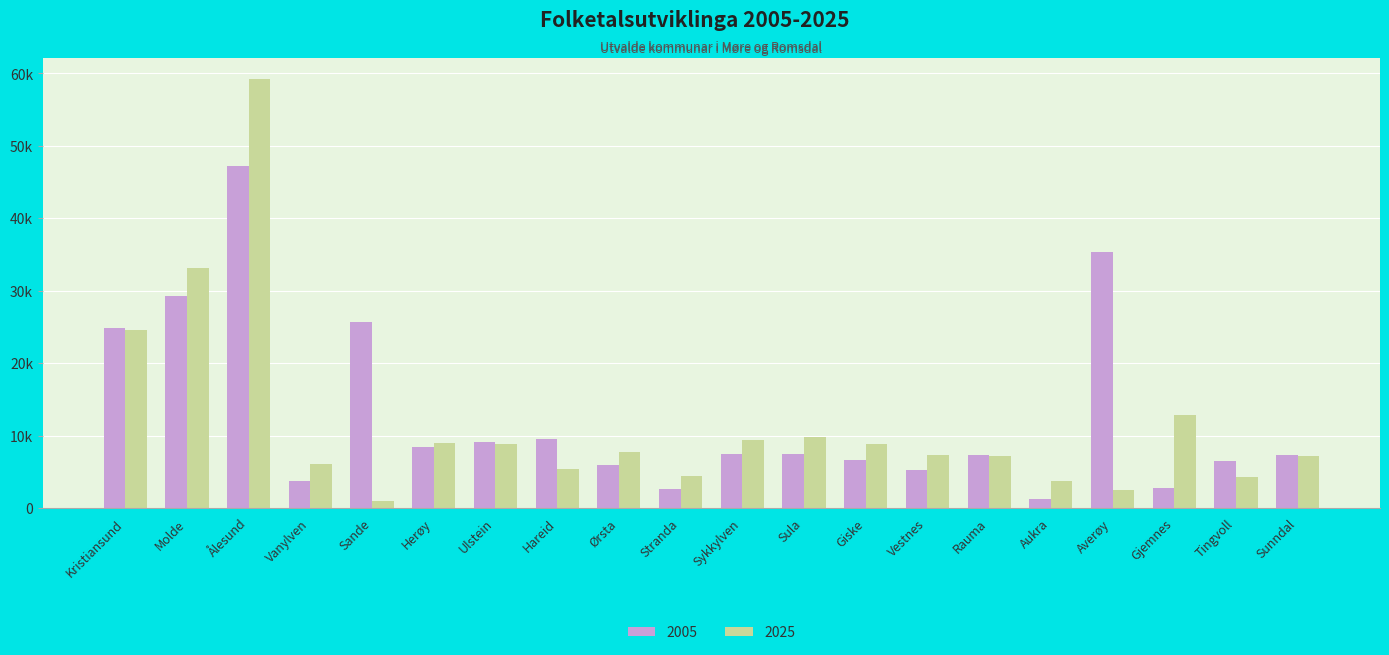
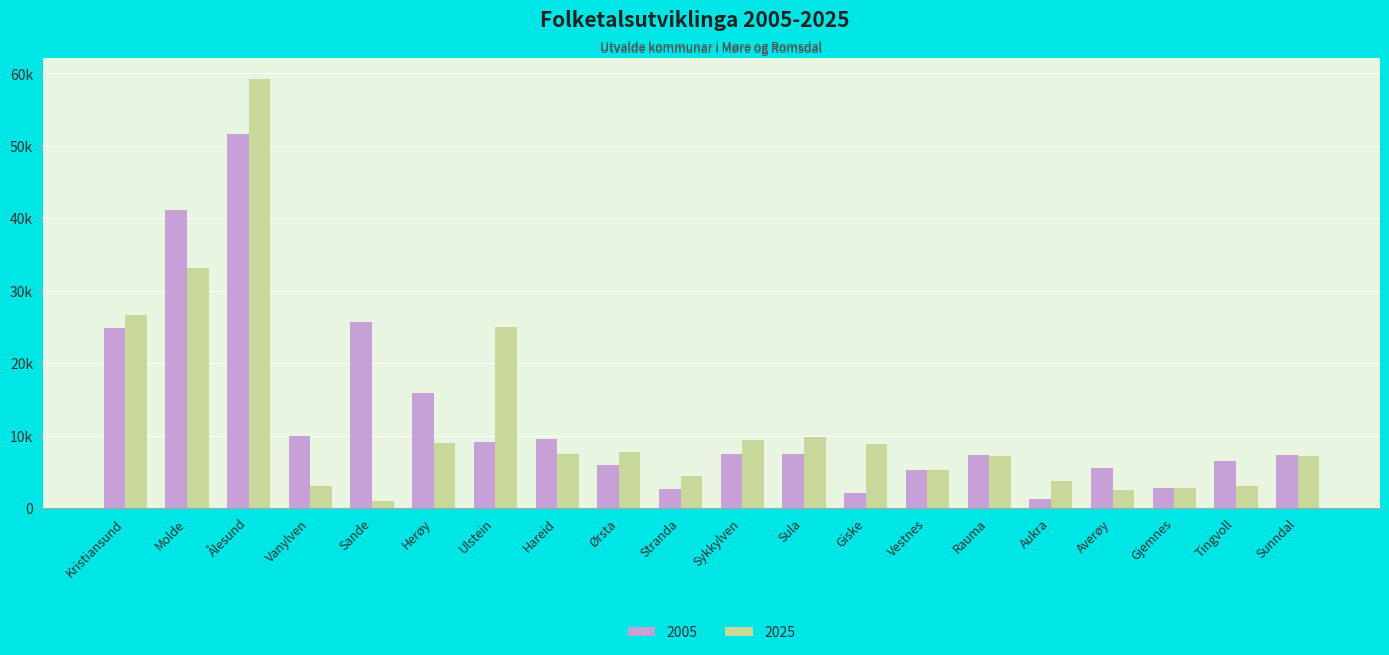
  {
    "2005": {
      "Kristiansund": 25000,
-     "Molde": 29000,
-     "Ålesund": 47000,
-     "Vanylven": 4000,
+     "Molde": 41000,
+     "Ålesund": 52000,
+     "Vanylven": 10000,
      "Sande": 26000,
-     "Herøy": 8000,
+     "Herøy": 16000,
      "Ulstein": 9000,
      "Hareid": 10000,
      "Ørsta": 6000,
      "Stranda": 3000,
      "Sykkylven": 7000,
      "Sula": 7000,
-     "Giske": 7000,
+     "Giske": 2000,
      "Vestnes": 5000,
      "Rauma": 7000,
      "Aukra": 1000,
-     "Averøy": 35000,
+     "Averøy": 5000,
      "Gjemnes": 3000,
      "Tingvoll": 6000,
      "Sunndal": 7000
    },
    "2025": {
-     "Kristiansund": 25000,
+     "Kristiansund": 27000,
      "Molde": 33000,
      "Ålesund": 59000,
-     "Vanylven": 6000,
+     "Vanylven": 3000,
      "Sande": 1000,
      "Herøy": 9000,
-     "Ulstein": 9000,
-     "Hareid": 5000,
+     "Ulstein": 25000,
+     "Hareid": 7000,
      "Ørsta": 8000,
      "Stranda": 4000,
      "Sykkylven": 9000,
      "Sula": 10000,
      "Giske": 9000,
-     "Vestnes": 7000,
+     "Vestnes": 5000,
      "Rauma": 7000,
      "Aukra": 4000,
      "Averøy": 2000,
-     "Gjemnes": 13000,
-     "Tingvoll": 4000,
+     "Gjemnes": 3000,
+     "Tingvoll": 3000,
      "Sunndal": 7000
    }
  }
